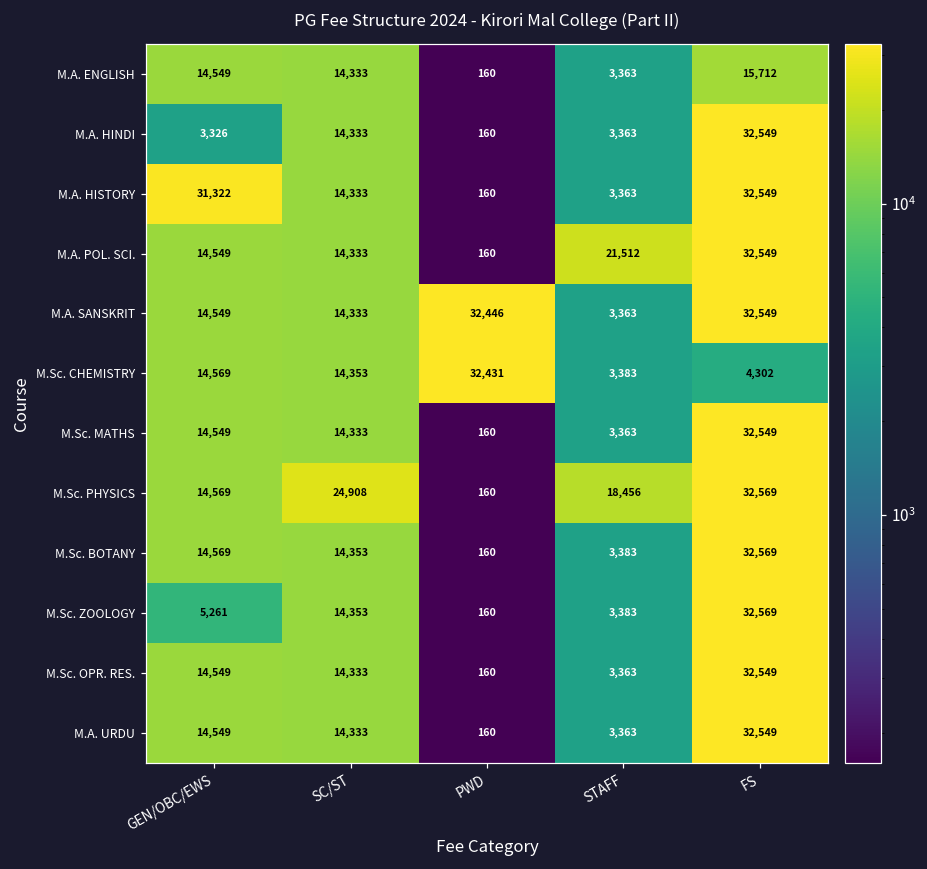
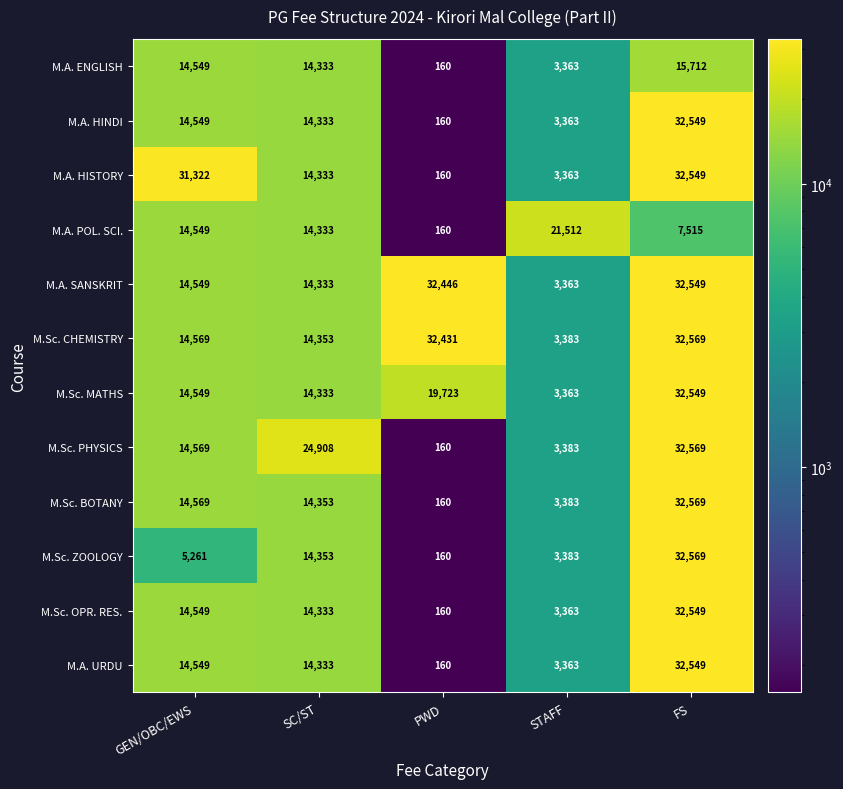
  {
    "M.A. ENGLISH": {
      "GEN/OBC/EWS": "14,549",
      "SC/ST": "14,333",
      "PWD": "160",
      "STAFF": "3,363",
      "FS": "15,712"
    },
    "M.A. HINDI": {
-     "GEN/OBC/EWS": "3,326",
+     "GEN/OBC/EWS": "14,549",
      "SC/ST": "14,333",
      "PWD": "160",
      "STAFF": "3,363",
      "FS": "32,549"
    },
    "M.A. HISTORY": {
      "GEN/OBC/EWS": "31,322",
      "SC/ST": "14,333",
      "PWD": "160",
      "STAFF": "3,363",
      "FS": "32,549"
    },
    "M.A. POL. SCI.": {
      "GEN/OBC/EWS": "14,549",
      "SC/ST": "14,333",
      "PWD": "160",
      "STAFF": "21,512",
-     "FS": "32,549"
+     "FS": "7,515"
    },
    "M.A. SANSKRIT": {
      "GEN/OBC/EWS": "14,549",
      "SC/ST": "14,333",
      "PWD": "32,446",
      "STAFF": "3,363",
      "FS": "32,549"
    },
    "M.Sc. CHEMISTRY": {
      "GEN/OBC/EWS": "14,569",
      "SC/ST": "14,353",
      "PWD": "32,431",
      "STAFF": "3,383",
-     "FS": "4,302"
+     "FS": "32,569"
    },
    "M.Sc. MATHS": {
      "GEN/OBC/EWS": "14,549",
      "SC/ST": "14,333",
-     "PWD": "160",
+     "PWD": "19,723",
      "STAFF": "3,363",
      "FS": "32,549"
    },
    "M.Sc. PHYSICS": {
      "GEN/OBC/EWS": "14,569",
      "SC/ST": "24,908",
      "PWD": "160",
-     "STAFF": "18,456",
+     "STAFF": "3,383",
      "FS": "32,569"
    },
    "M.Sc. BOTANY": {
      "GEN/OBC/EWS": "14,569",
      "SC/ST": "14,353",
      "PWD": "160",
      "STAFF": "3,383",
      "FS": "32,569"
    },
    "M.Sc. ZOOLOGY": {
      "GEN/OBC/EWS": "5,261",
      "SC/ST": "14,353",
      "PWD": "160",
      "STAFF": "3,383",
      "FS": "32,569"
    },
    "M.Sc. OPR. RES.": {
      "GEN/OBC/EWS": "14,549",
      "SC/ST": "14,333",
      "PWD": "160",
      "STAFF": "3,363",
      "FS": "32,549"
    },
    "M.A. URDU": {
      "GEN/OBC/EWS": "14,549",
      "SC/ST": "14,333",
      "PWD": "160",
      "STAFF": "3,363",
      "FS": "32,549"
    }
  }
